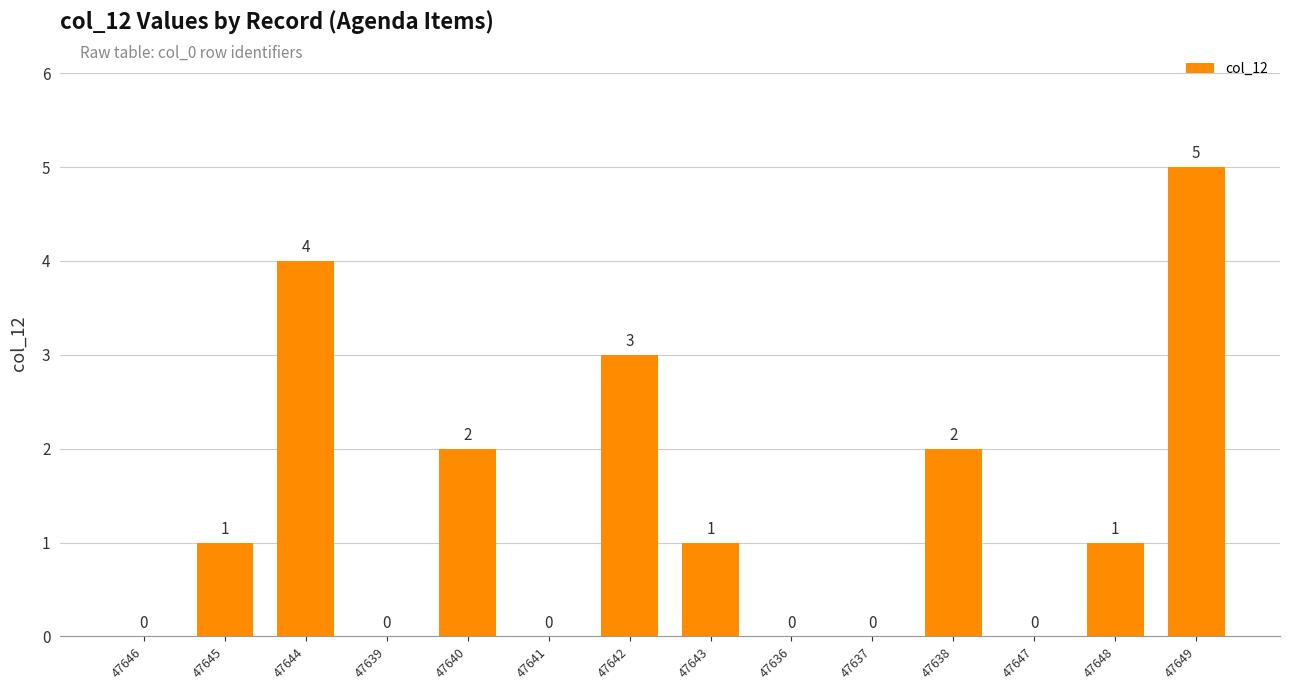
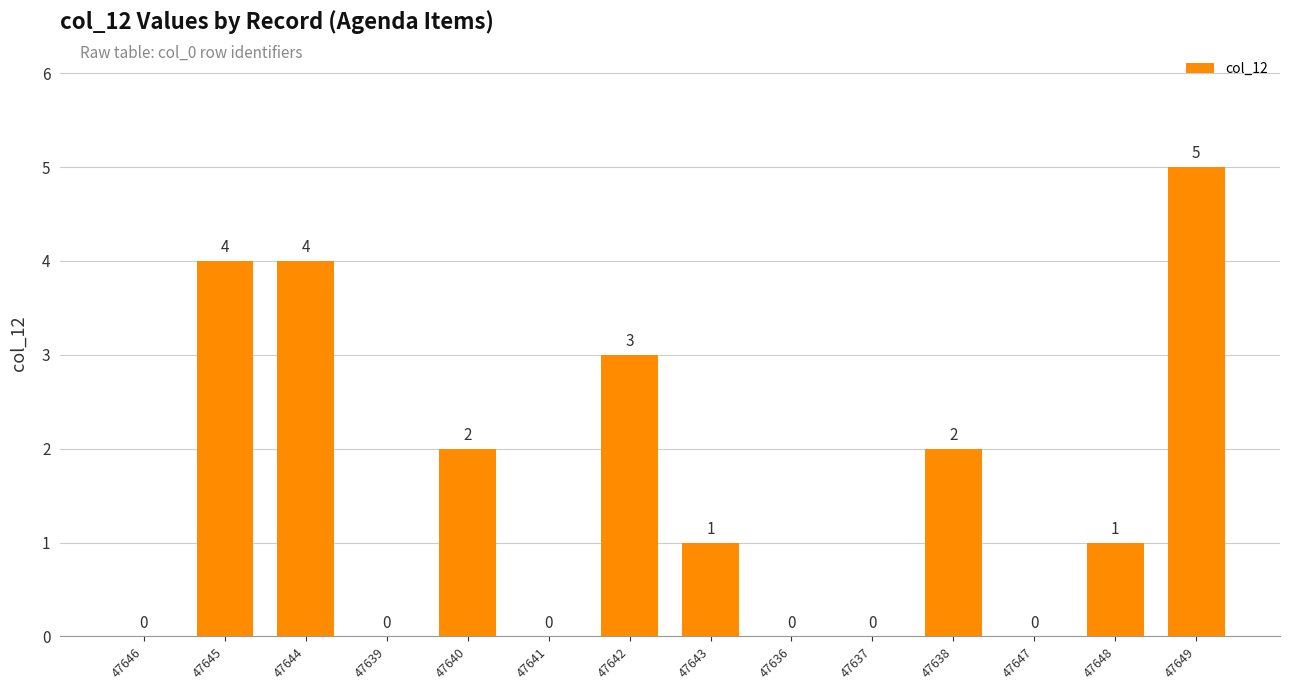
  {
    "47646": 0,
-   "47645": 1,
+   "47645": 4,
    "47644": 4,
    "47639": 0,
    "47640": 2,
    "47641": 0,
    "47642": 3,
    "47643": 1,
    "47636": 0,
    "47637": 0,
    "47638": 2,
    "47647": 0,
    "47648": 1,
    "47649": 5
  }
